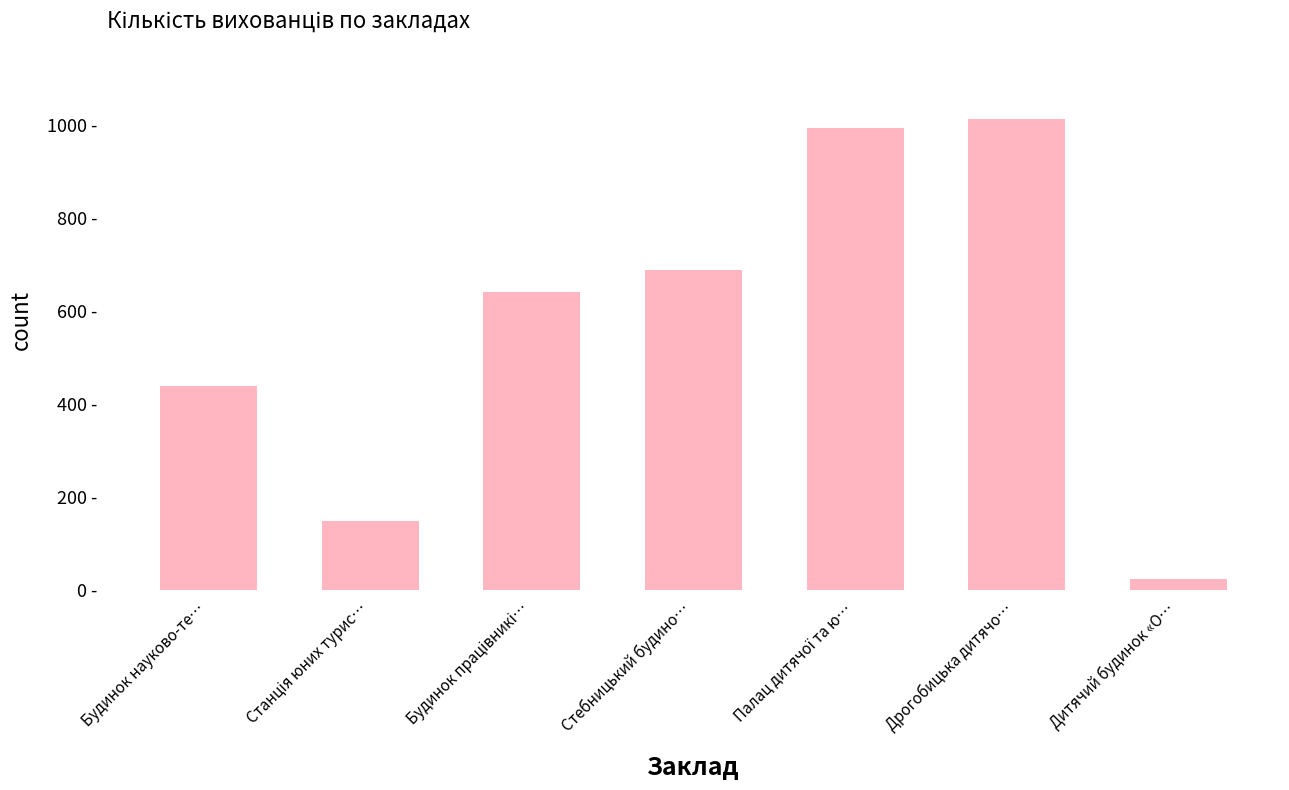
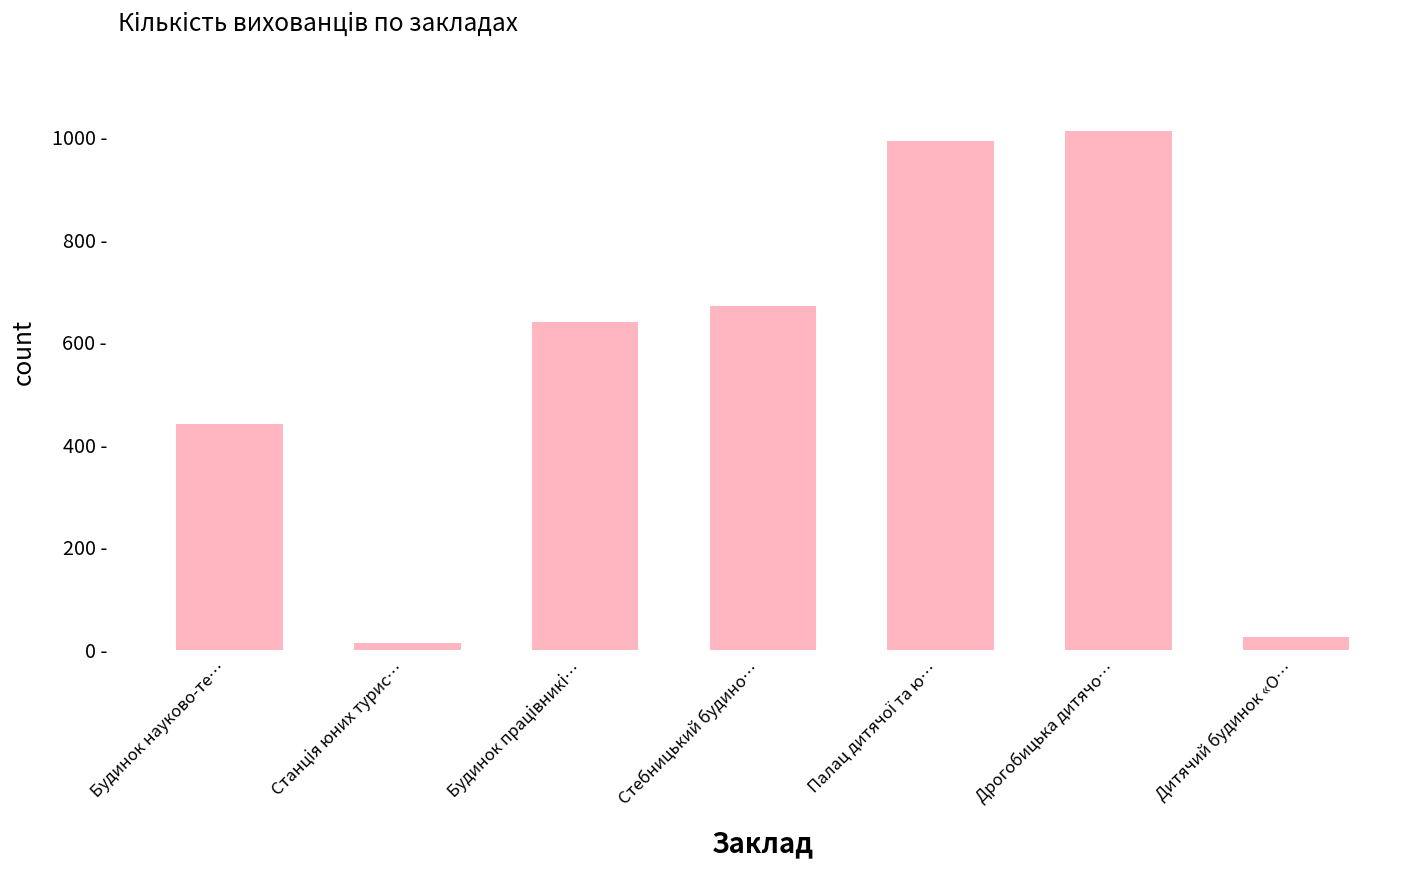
  {
    "Будинок науково-те…": "440 -",
-   "Станція юних турис…": "150 -",
+   "Станція юних турис…": "10 -",
    "Будинок працівникі…": "640 -",
-   "Стебницький будино…": "690 -",
+   "Стебницький будино…": "670 -",
    "Палац дитячої та ю…": "990 -",
    "Дрогобицька дитячо…": "1010 -",
    "Дитячий будинок «О…": "20 -"
  }
